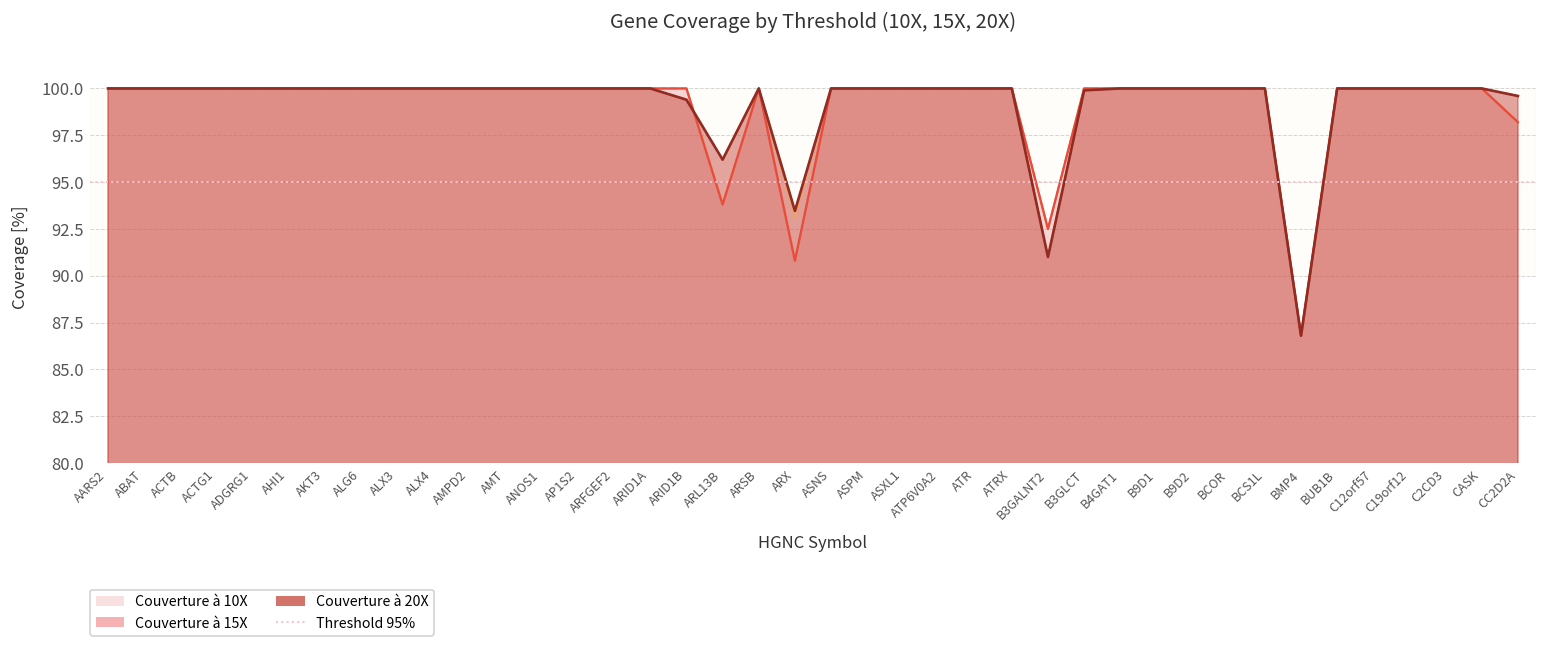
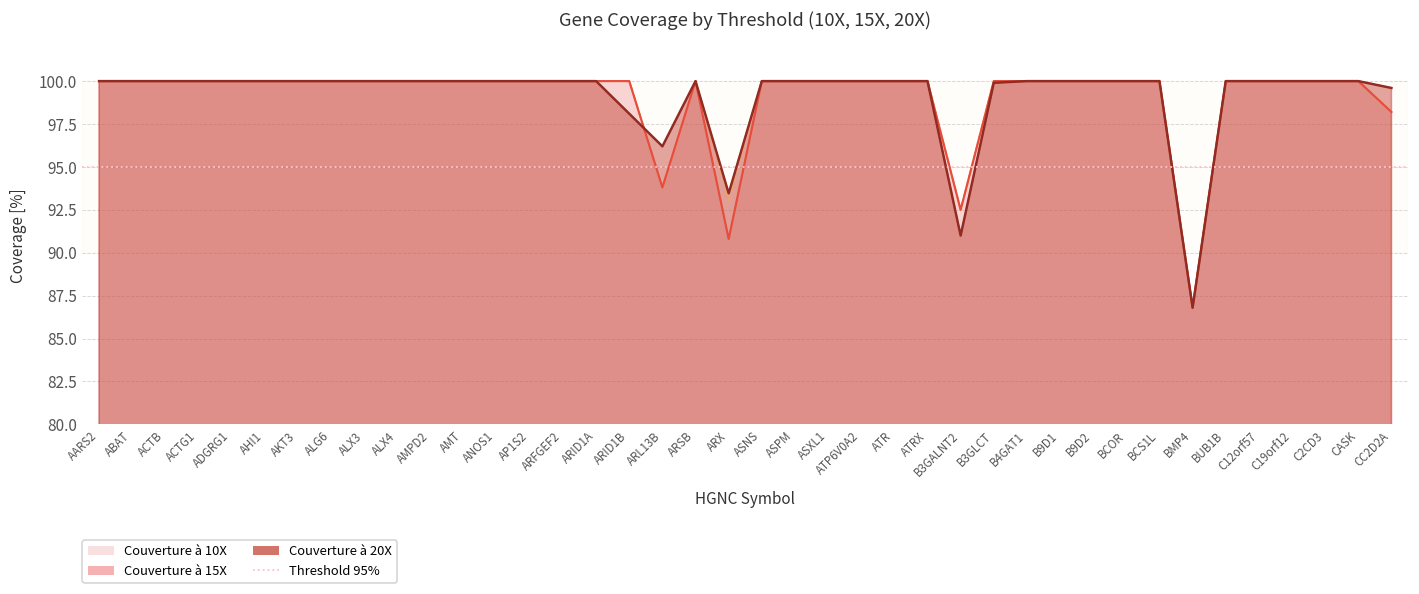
  {
    "Couverture à 20X": {
-     "ARID1B": 99.4,
+     "ARID1B": 98.1,
      "ARL13B": 96.2,
      "ARX": 93.5,
      "B3GALNT2": 91.0,
      "CC2D2A": 99.6
    }
  }
